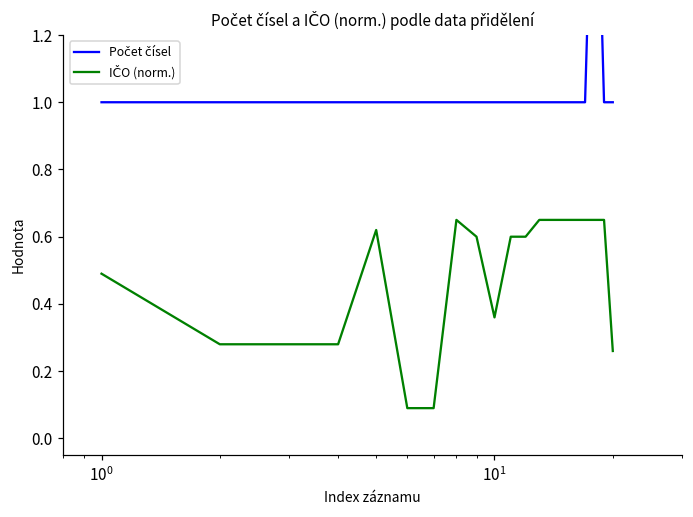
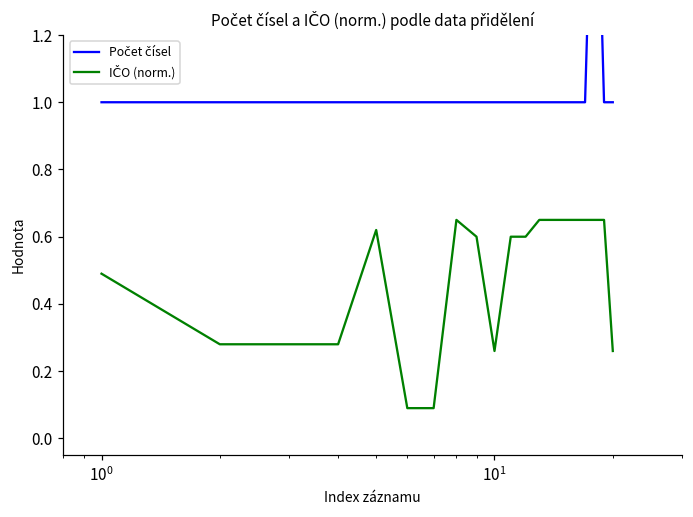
  {
    "Počet čísel": {
      "10^0": 1.00,
      "10^1": 1.00
    },
    "IČO (norm.)": {
      "10^0": 0.49,
-     "10^1": 0.36
+     "10^1": 0.26
    }
  }
